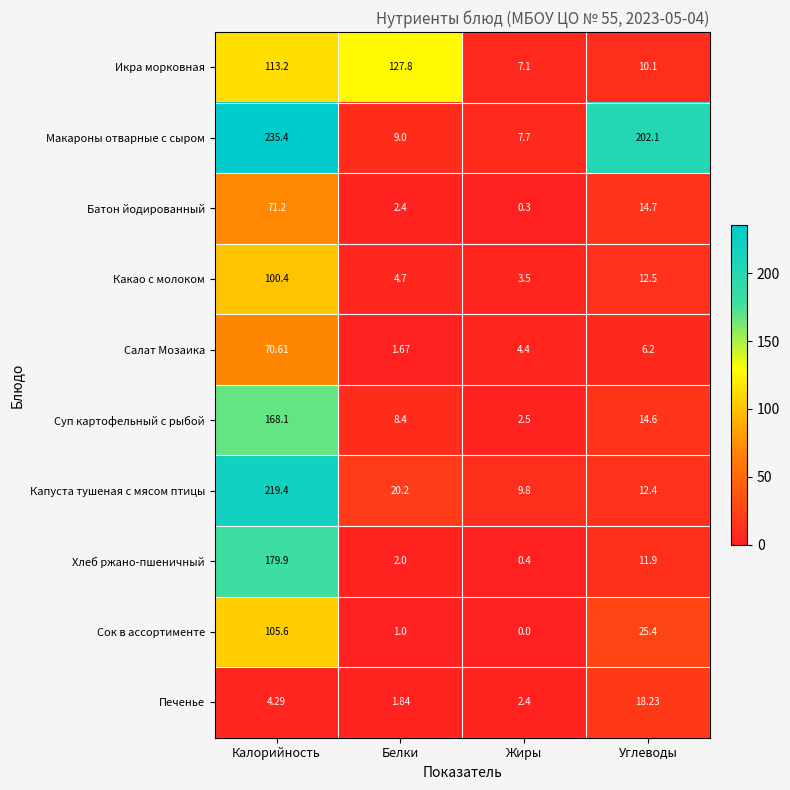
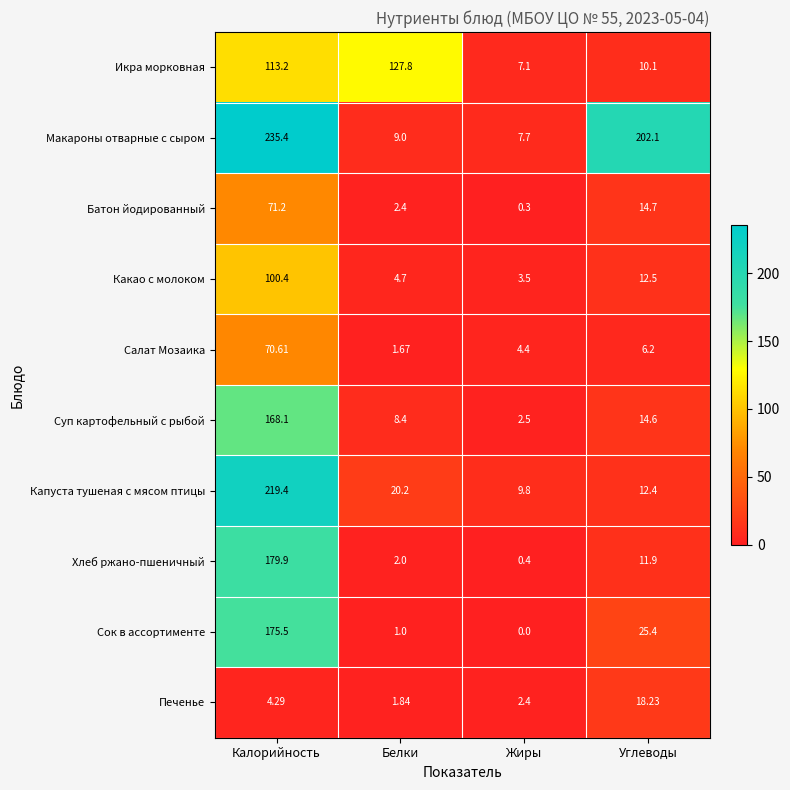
  {
    "Икра морковная": {
      "Калорийность": 113.2,
      "Белки": 127.8,
      "Жиры": 7.1,
      "Углеводы": 10.1
    },
    "Макароны отварные с сыром": {
      "Калорийность": 235.4,
      "Белки": 9.0,
      "Жиры": 7.7,
      "Углеводы": 202.1
    },
    "Батон йодированный": {
      "Калорийность": 71.2,
      "Белки": 2.4,
      "Жиры": 0.3,
      "Углеводы": 14.7
    },
    "Какао с молоком": {
      "Калорийность": 100.4,
      "Белки": 4.7,
      "Жиры": 3.5,
      "Углеводы": 12.5
    },
    "Салат Мозаика": {
      "Калорийность": 70.61,
      "Белки": 1.67,
      "Жиры": 4.4,
      "Углеводы": 6.2
    },
    "Суп картофельный с рыбой": {
      "Калорийность": 168.1,
      "Белки": 8.4,
      "Жиры": 2.5,
      "Углеводы": 14.6
    },
    "Капуста тушеная с мясом птицы": {
      "Калорийность": 219.4,
      "Белки": 20.2,
      "Жиры": 9.8,
      "Углеводы": 12.4
    },
    "Хлеб ржано-пшеничный": {
      "Калорийность": 179.9,
      "Белки": 2.0,
      "Жиры": 0.4,
      "Углеводы": 11.9
    },
    "Сок в ассортименте": {
-     "Калорийность": 105.6,
+     "Калорийность": 175.5,
      "Белки": 1.0,
      "Жиры": 0.0,
      "Углеводы": 25.4
    },
    "Печенье": {
      "Калорийность": 4.29,
      "Белки": 1.84,
      "Жиры": 2.4,
      "Углеводы": 18.23
    }
  }
